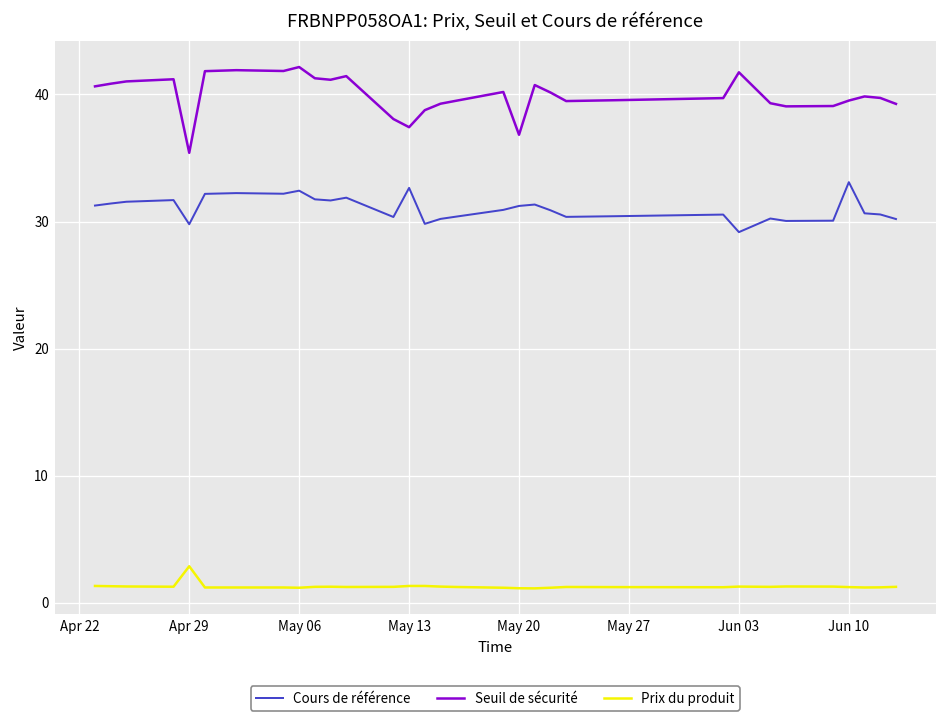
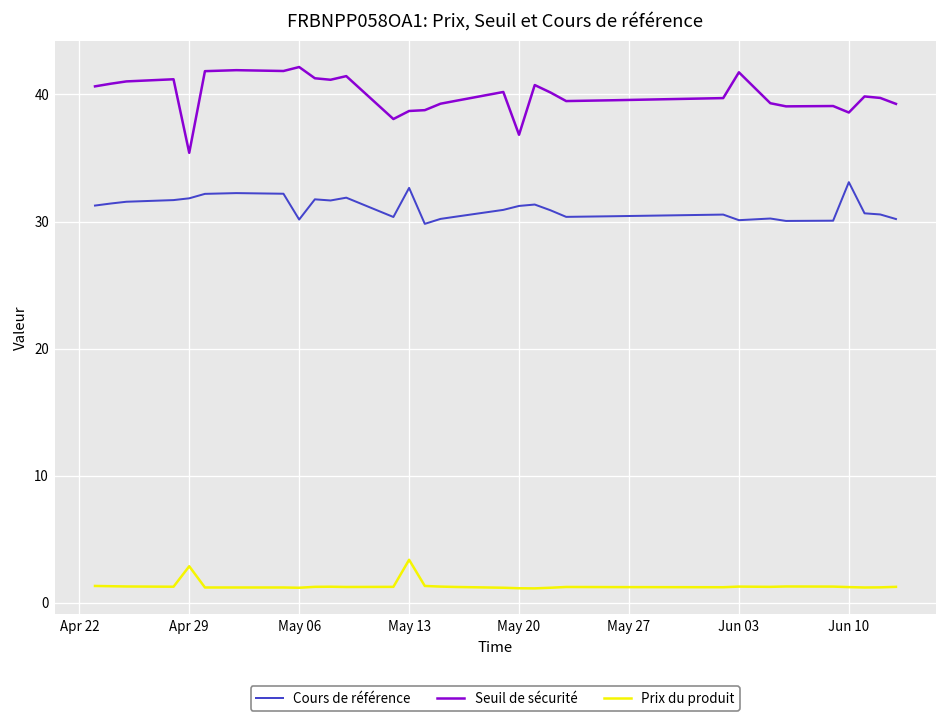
  {
    "Cours de référence": {
-     "Apr 29": 29.8,
-     "May 06": 32.4,
+     "Apr 29": 31.8,
+     "May 06": 30.2,
      "May 13": 32.7,
      "May 20": 31.2,
-     "Jun 03": 29.2,
+     "Jun 03": 30.1,
      "Jun 10": 33.1
    },
    "Seuil de sécurité": {
      "Apr 29": 35.4,
      "May 06": 42.2,
-     "May 13": 37.4,
+     "May 13": 38.7,
      "May 20": 36.8,
      "Jun 03": 41.7,
-     "Jun 10": 39.5
+     "Jun 10": 38.6
    },
    "Prix du produit": {
      "Apr 29": 2.9,
      "May 06": 1.2,
-     "May 13": 1.3,
+     "May 13": 3.4,
      "May 20": 1.2,
      "Jun 03": 1.3,
      "Jun 10": 1.2
    }
  }
